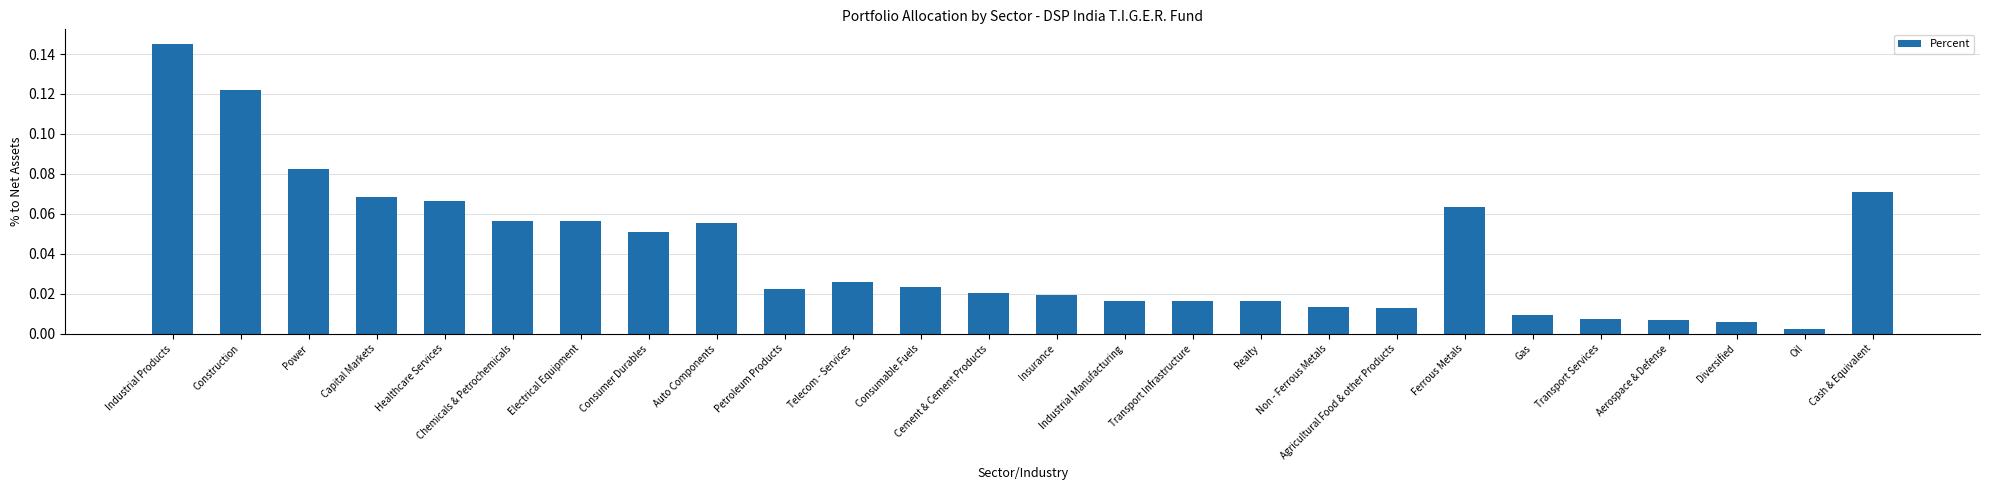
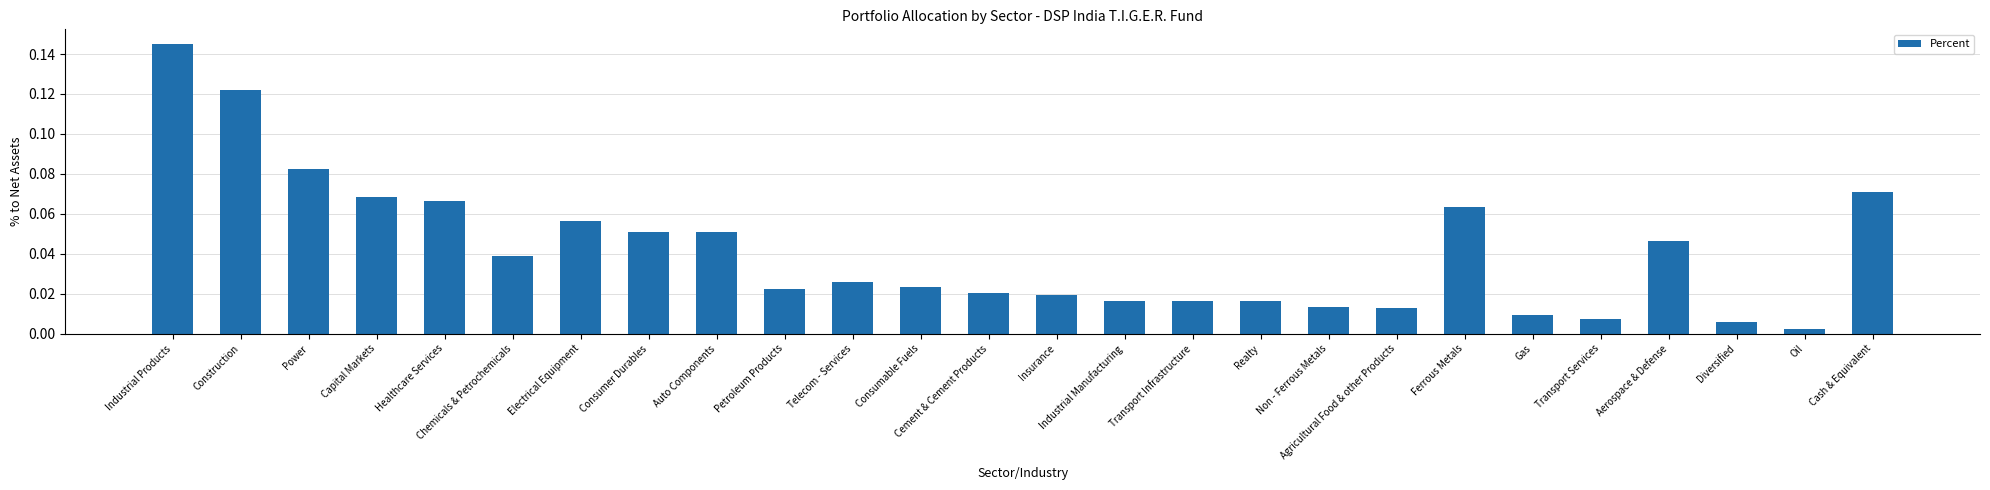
  {
    "Industrial Products": 0.145,
    "Construction": 0.122,
    "Power": 0.083,
    "Capital Markets": 0.068,
    "Healthcare Services": 0.066,
-   "Chemicals & Petrochemicals": 0.057,
+   "Chemicals & Petrochemicals": 0.039,
    "Electrical Equipment": 0.057,
    "Consumer Durables": 0.051,
-   "Auto Components": 0.055,
+   "Auto Components": 0.051,
    "Petroleum Products": 0.023,
    "Telecom - Services": 0.026,
    "Consumable Fuels": 0.024,
    "Cement & Cement Products": 0.021,
    "Insurance": 0.020,
    "Industrial Manufacturing": 0.017,
    "Transport Infrastructure": 0.016,
    "Realty": 0.016,
    "Non - Ferrous Metals": 0.014,
    "Agricultural Food & other Products": 0.013,
    "Ferrous Metals": 0.064,
    "Gas": 0.010,
    "Transport Services": 0.007,
-   "Aerospace & Defense": 0.007,
+   "Aerospace & Defense": 0.047,
    "Diversified": 0.006,
    "Oil": 0.002,
    "Cash & Equivalent": 0.071
  }
